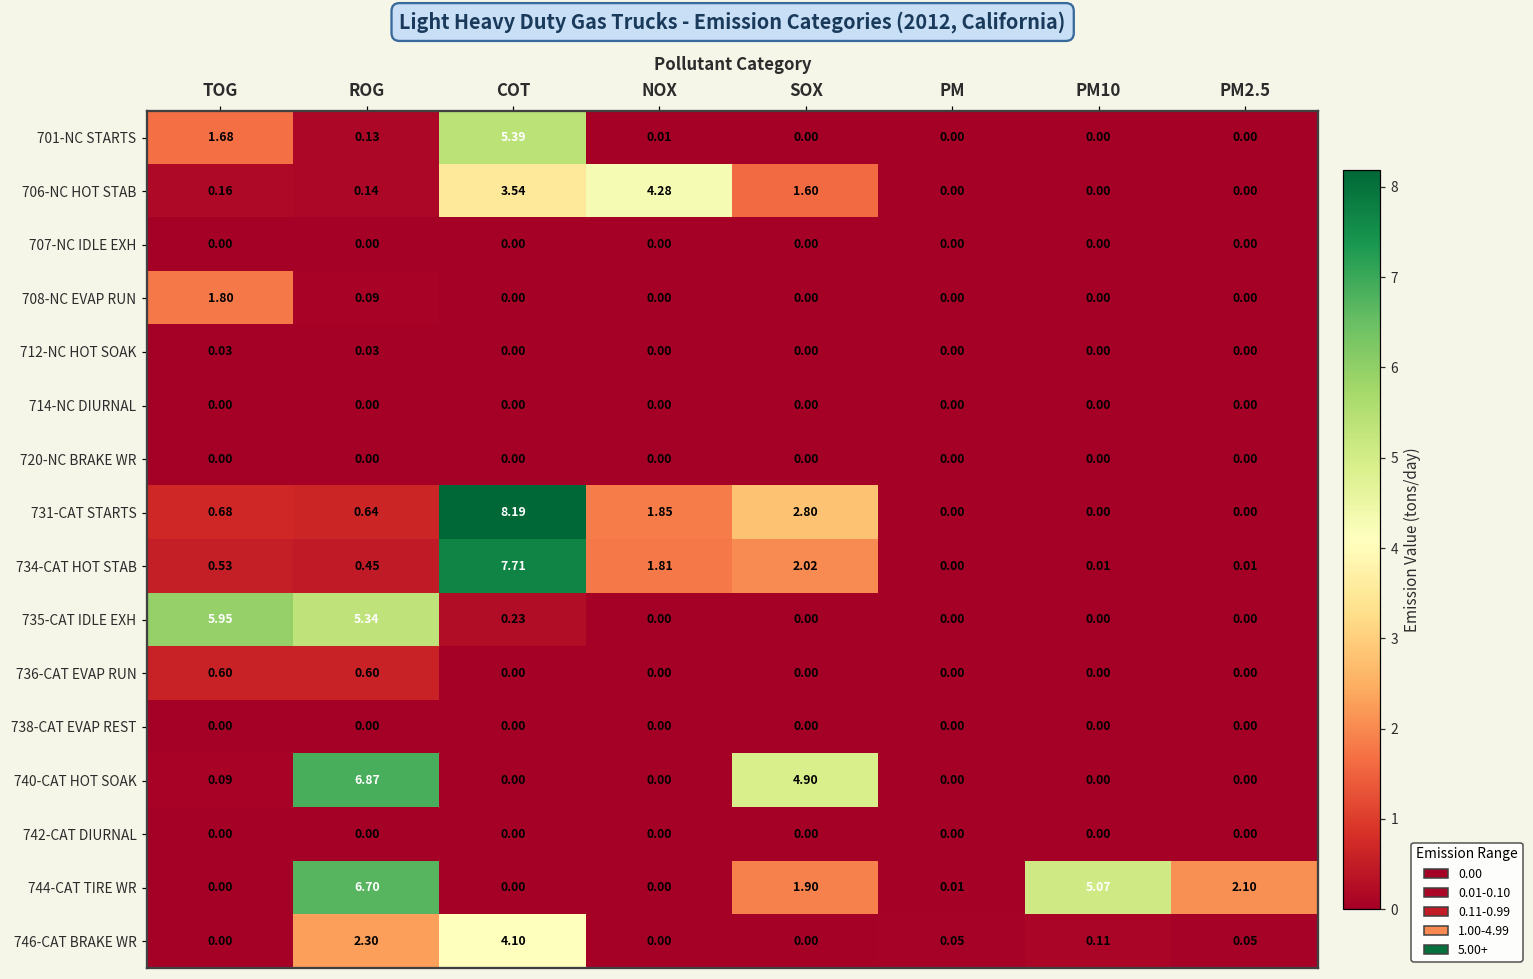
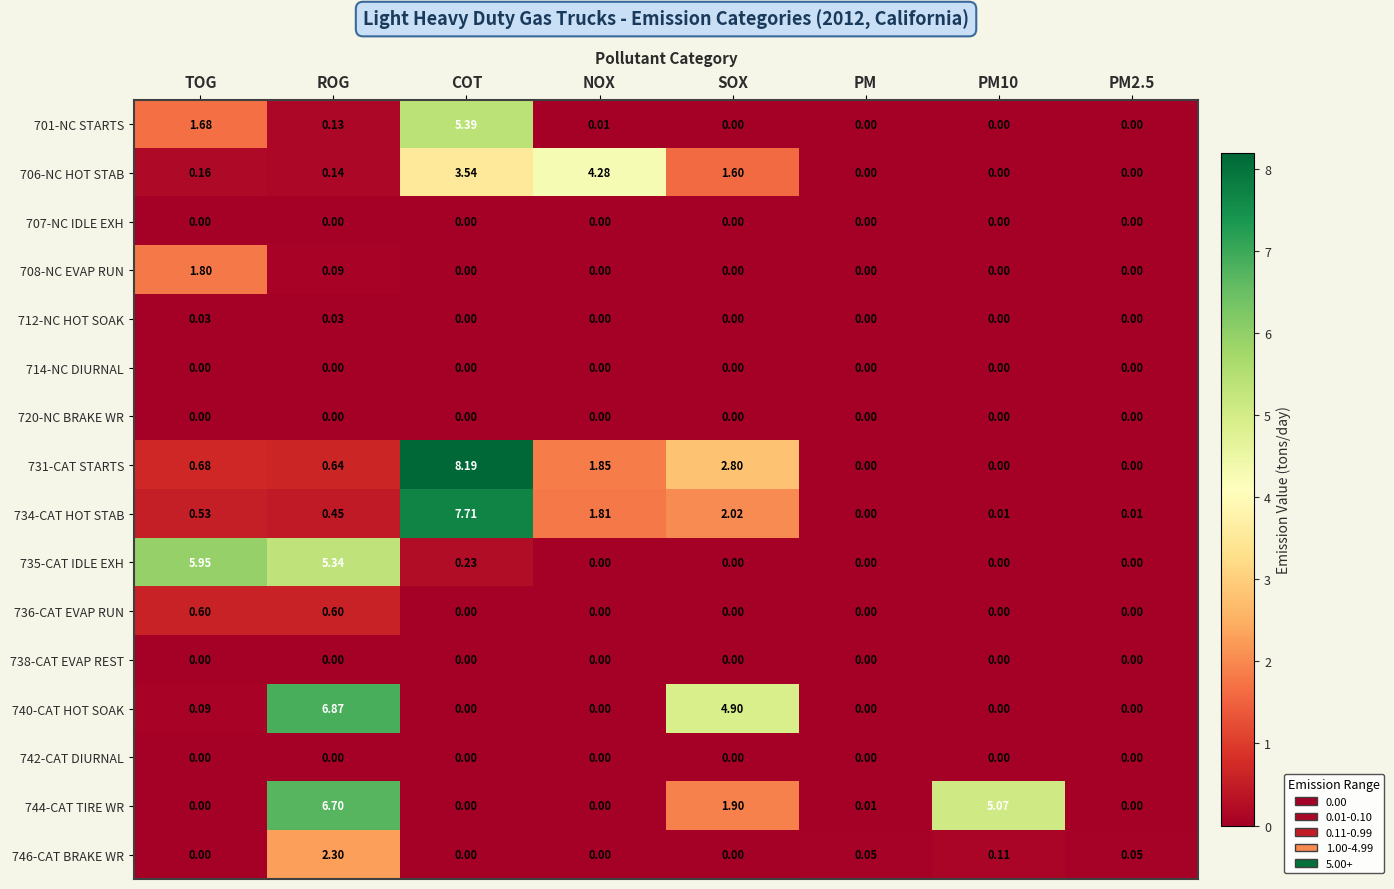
  {
    "701-NC STARTS": {
      "TOG": 1.68,
      "ROG": 0.13,
      "COT": 5.39,
      "NOX": 0.01,
      "SOX": 0.00,
      "PM": 0.00,
      "PM10": 0.00,
      "PM2.5": 0.00
    },
    "706-NC HOT STAB": {
      "TOG": 0.16,
      "ROG": 0.14,
      "COT": 3.54,
      "NOX": 4.28,
      "SOX": 1.60,
      "PM": 0.00,
      "PM10": 0.00,
      "PM2.5": 0.00
    },
    "707-NC IDLE EXH": {
      "TOG": 0.00,
      "ROG": 0.00,
      "COT": 0.00,
      "NOX": 0.00,
      "SOX": 0.00,
      "PM": 0.00,
      "PM10": 0.00,
      "PM2.5": 0.00
    },
    "708-NC EVAP RUN": {
      "TOG": 1.80,
      "ROG": 0.09,
      "COT": 0.00,
      "NOX": 0.00,
      "SOX": 0.00,
      "PM": 0.00,
      "PM10": 0.00,
      "PM2.5": 0.00
    },
    "712-NC HOT SOAK": {
      "TOG": 0.03,
      "ROG": 0.03,
      "COT": 0.00,
      "NOX": 0.00,
      "SOX": 0.00,
      "PM": 0.00,
      "PM10": 0.00,
      "PM2.5": 0.00
    },
    "714-NC DIURNAL": {
      "TOG": 0.00,
      "ROG": 0.00,
      "COT": 0.00,
      "NOX": 0.00,
      "SOX": 0.00,
      "PM": 0.00,
      "PM10": 0.00,
      "PM2.5": 0.00
    },
    "720-NC BRAKE WR": {
      "TOG": 0.00,
      "ROG": 0.00,
      "COT": 0.00,
      "NOX": 0.00,
      "SOX": 0.00,
      "PM": 0.00,
      "PM10": 0.00,
      "PM2.5": 0.00
    },
    "731-CAT STARTS": {
      "TOG": 0.68,
      "ROG": 0.64,
      "COT": 8.19,
      "NOX": 1.85,
      "SOX": 2.80,
      "PM": 0.00,
      "PM10": 0.00,
      "PM2.5": 0.00
    },
    "734-CAT HOT STAB": {
      "TOG": 0.53,
      "ROG": 0.45,
      "COT": 7.71,
      "NOX": 1.81,
      "SOX": 2.02,
      "PM": 0.00,
      "PM10": 0.01,
      "PM2.5": 0.01
    },
    "735-CAT IDLE EXH": {
      "TOG": 5.95,
      "ROG": 5.34,
      "COT": 0.23,
      "NOX": 0.00,
      "SOX": 0.00,
      "PM": 0.00,
      "PM10": 0.00,
      "PM2.5": 0.00
    },
    "736-CAT EVAP RUN": {
      "TOG": 0.60,
      "ROG": 0.60,
      "COT": 0.00,
      "NOX": 0.00,
      "SOX": 0.00,
      "PM": 0.00,
      "PM10": 0.00,
      "PM2.5": 0.00
    },
    "738-CAT EVAP REST": {
      "TOG": 0.00,
      "ROG": 0.00,
      "COT": 0.00,
      "NOX": 0.00,
      "SOX": 0.00,
      "PM": 0.00,
      "PM10": 0.00,
      "PM2.5": 0.00
    },
    "740-CAT HOT SOAK": {
      "TOG": 0.09,
      "ROG": 6.87,
      "COT": 0.00,
      "NOX": 0.00,
      "SOX": 4.90,
      "PM": 0.00,
      "PM10": 0.00,
      "PM2.5": 0.00
    },
    "742-CAT DIURNAL": {
      "TOG": 0.00,
      "ROG": 0.00,
      "COT": 0.00,
      "NOX": 0.00,
      "SOX": 0.00,
      "PM": 0.00,
      "PM10": 0.00,
      "PM2.5": 0.00
    },
    "744-CAT TIRE WR": {
      "TOG": 0.00,
      "ROG": 6.70,
      "COT": 0.00,
      "NOX": 0.00,
      "SOX": 1.90,
      "PM": 0.01,
      "PM10": 5.07,
-     "PM2.5": 2.10
+     "PM2.5": 0.00
    },
    "746-CAT BRAKE WR": {
      "TOG": 0.00,
      "ROG": 2.30,
-     "COT": 4.10,
+     "COT": 0.00,
      "NOX": 0.00,
      "SOX": 0.00,
      "PM": 0.05,
      "PM10": 0.11,
      "PM2.5": 0.05
    }
  }
